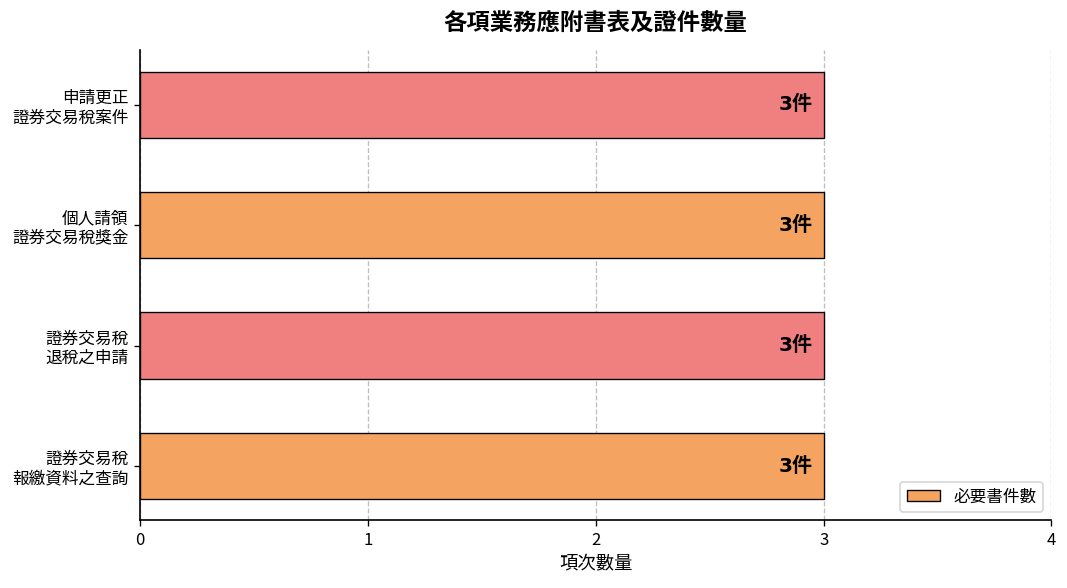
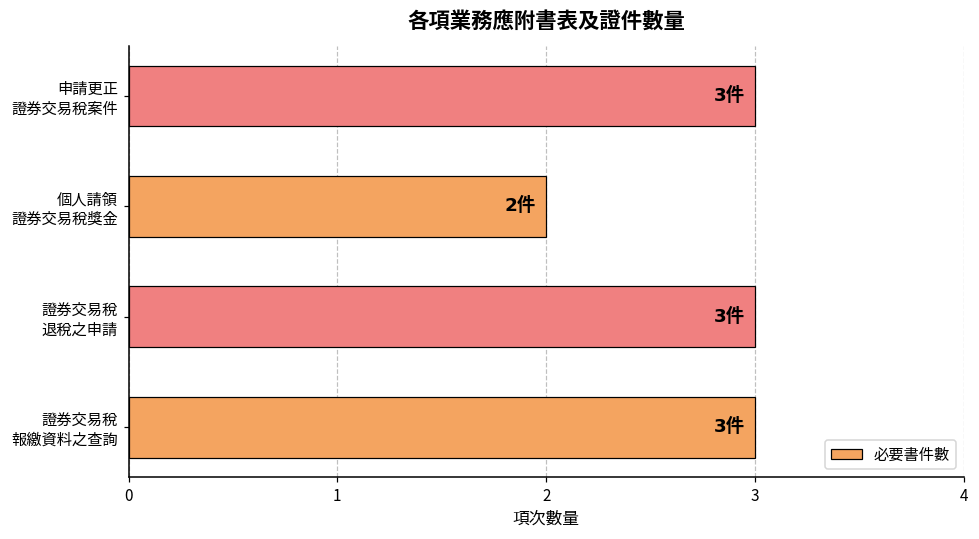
  {
    "申請更正 證券交易稅案件": "3件",
-   "個人請領 證券交易稅獎金": "3件",
+   "個人請領 證券交易稅獎金": "2件",
    "證券交易稅 退稅之申請": "3件",
    "證券交易稅 報繳資料之查詢": "3件"
  }
